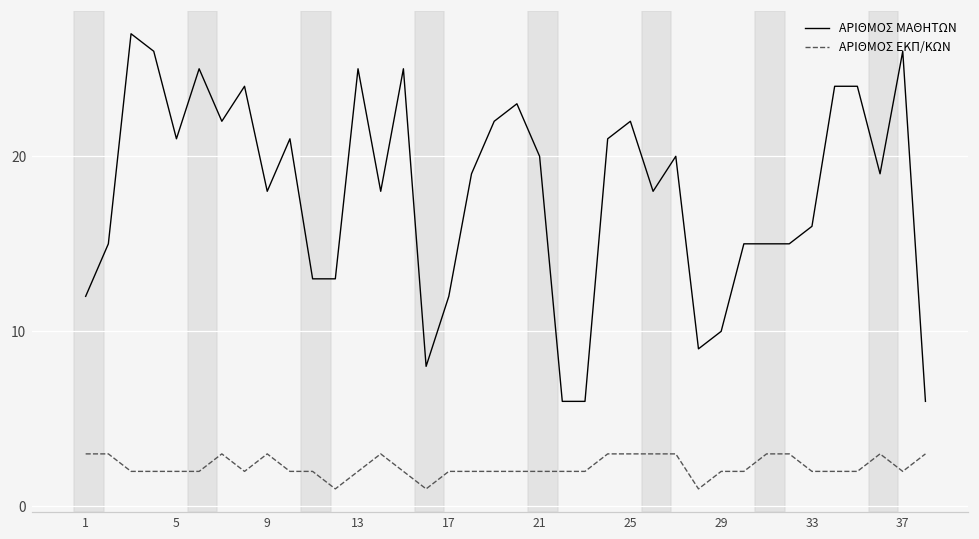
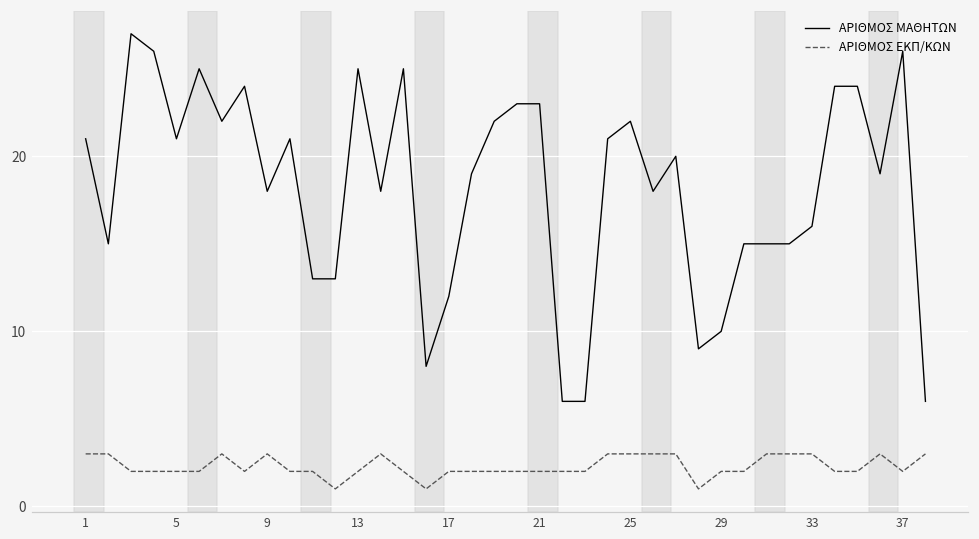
  {
    "ΑΡΙΘΜΟΣ ΜΑΘΗΤΩΝ": {
-     "1": 12,
+     "1": 21,
      "5": 21,
      "9": 18,
      "13": 25,
      "17": 12,
-     "21": 20,
+     "21": 23,
      "25": 22,
      "29": 10,
      "33": 16,
      "37": 26
    },
    "ΑΡΙΘΜΟΣ ΕΚΠ/ΚΩΝ": {
      "1": 3,
      "5": 2,
      "9": 3,
      "13": 2,
      "17": 2,
      "21": 2,
      "25": 3,
      "29": 2,
-     "33": 2,
+     "33": 3,
      "37": 2
    }
  }
